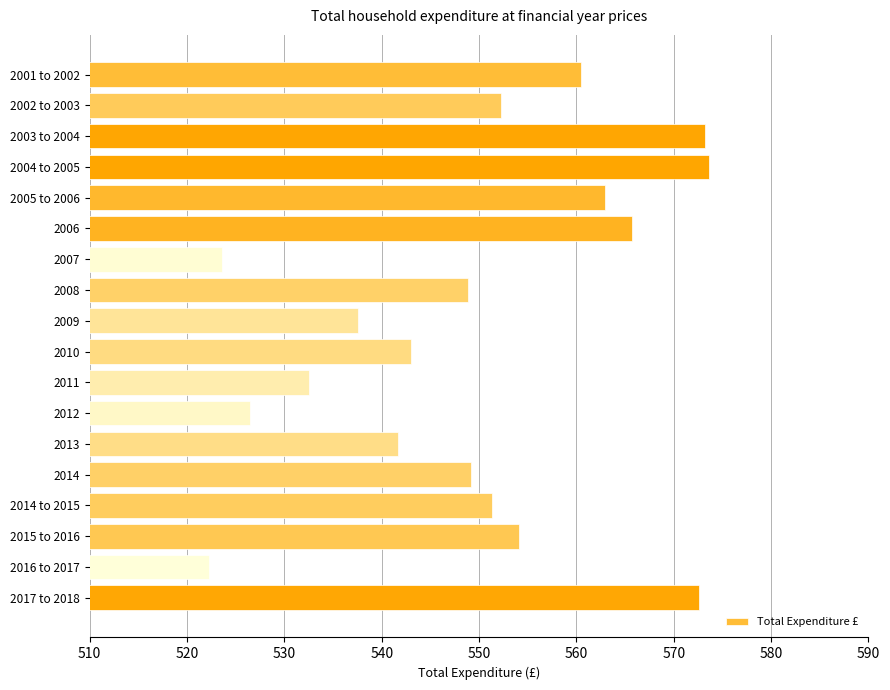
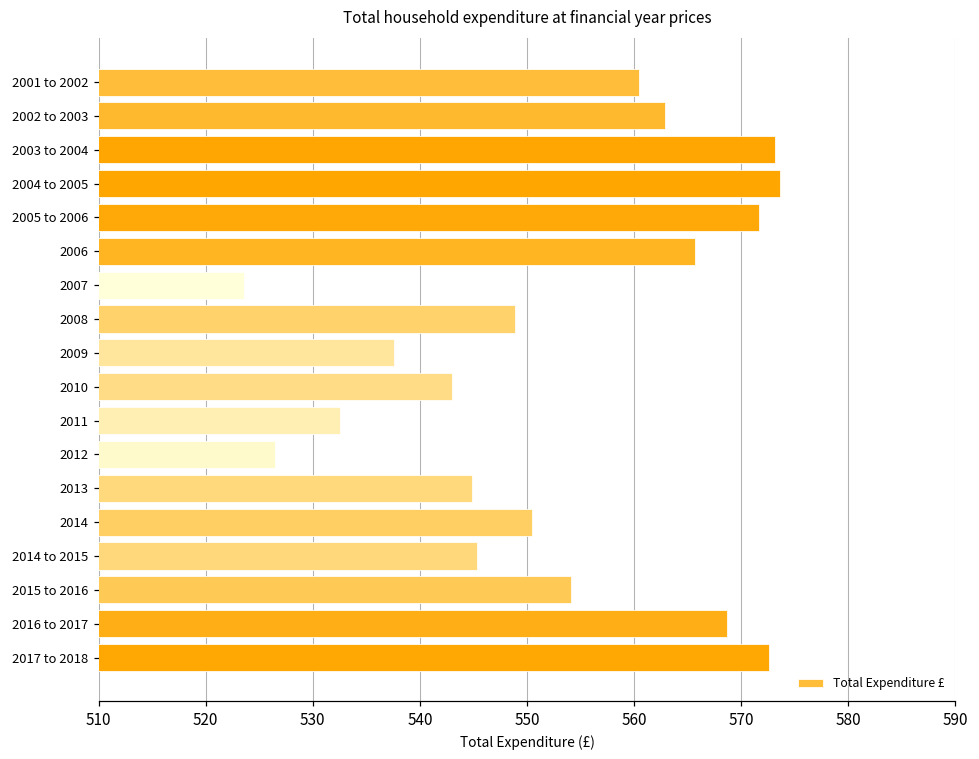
  {
    "2001 to 2002": 561,
-   "2002 to 2003": 552,
+   "2002 to 2003": 563,
    "2003 to 2004": 573,
    "2004 to 2005": 574,
-   "2005 to 2006": 563,
+   "2005 to 2006": 572,
    "2006": 566,
    "2007": 524,
    "2008": 549,
    "2009": 538,
    "2010": 543,
    "2011": 533,
    "2012": 527,
-   "2013": 542,
-   "2014": 549,
-   "2014 to 2015": 551,
+   "2013": 545,
+   "2014": 551,
+   "2014 to 2015": 545,
    "2015 to 2016": 554,
-   "2016 to 2017": 522,
+   "2016 to 2017": 569,
    "2017 to 2018": 573
  }
